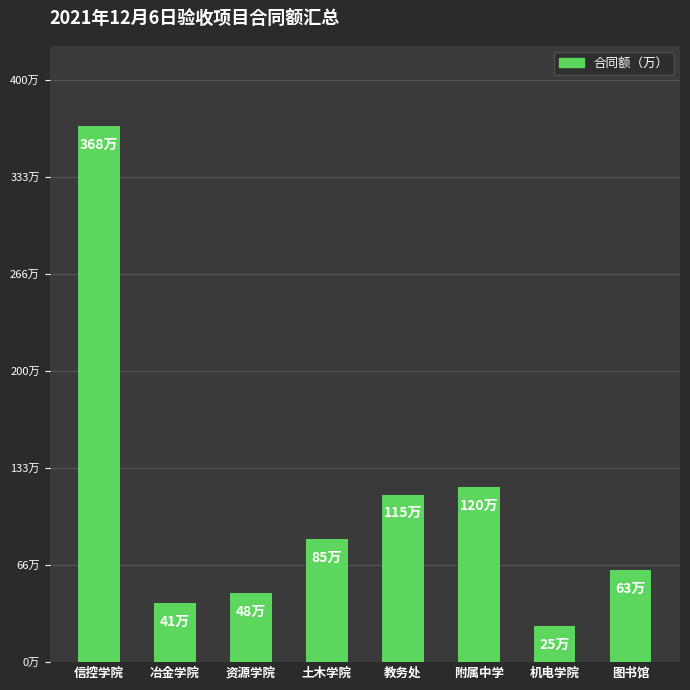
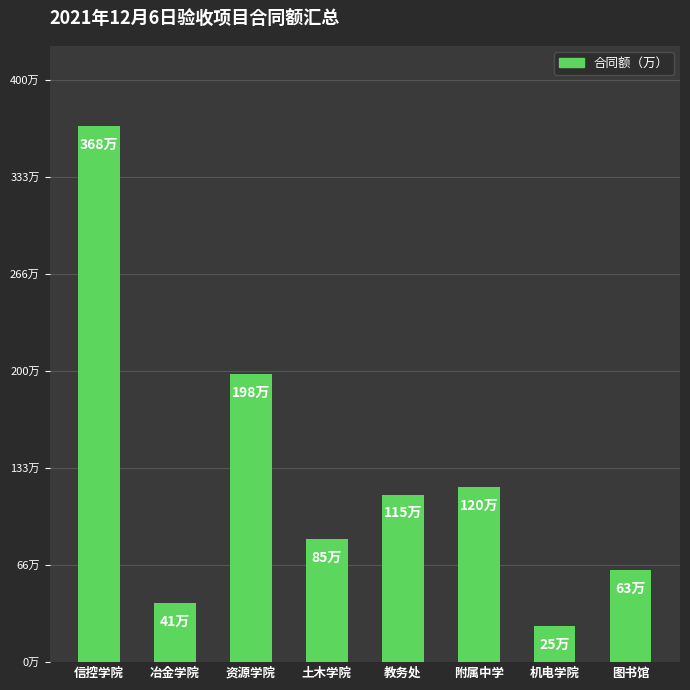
  {
    "信控学院": "368万",
    "冶金学院": "41万",
-   "资源学院": "48万",
+   "资源学院": "198万",
    "土木学院": "85万",
    "教务处": "115万",
    "附属中学": "120万",
    "机电学院": "25万",
    "图书馆": "63万"
  }
